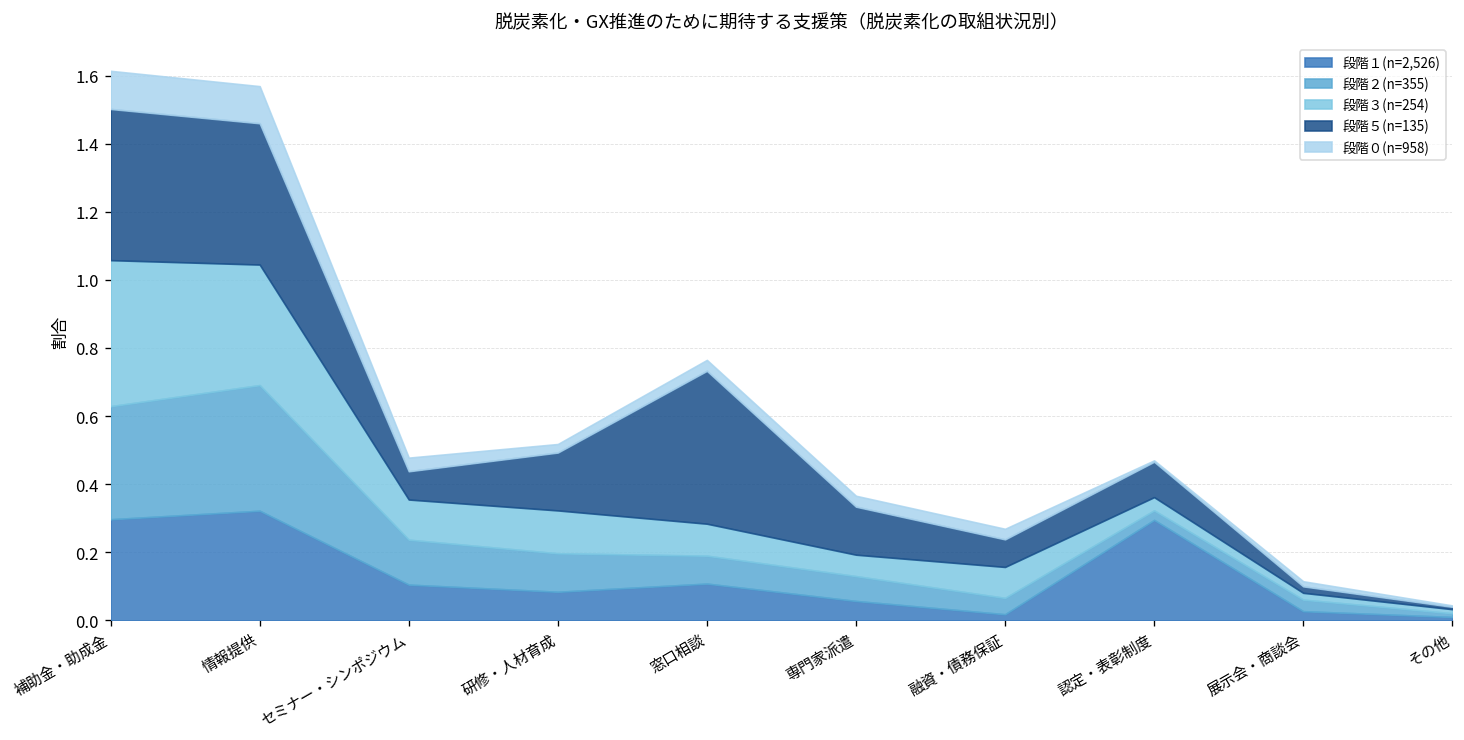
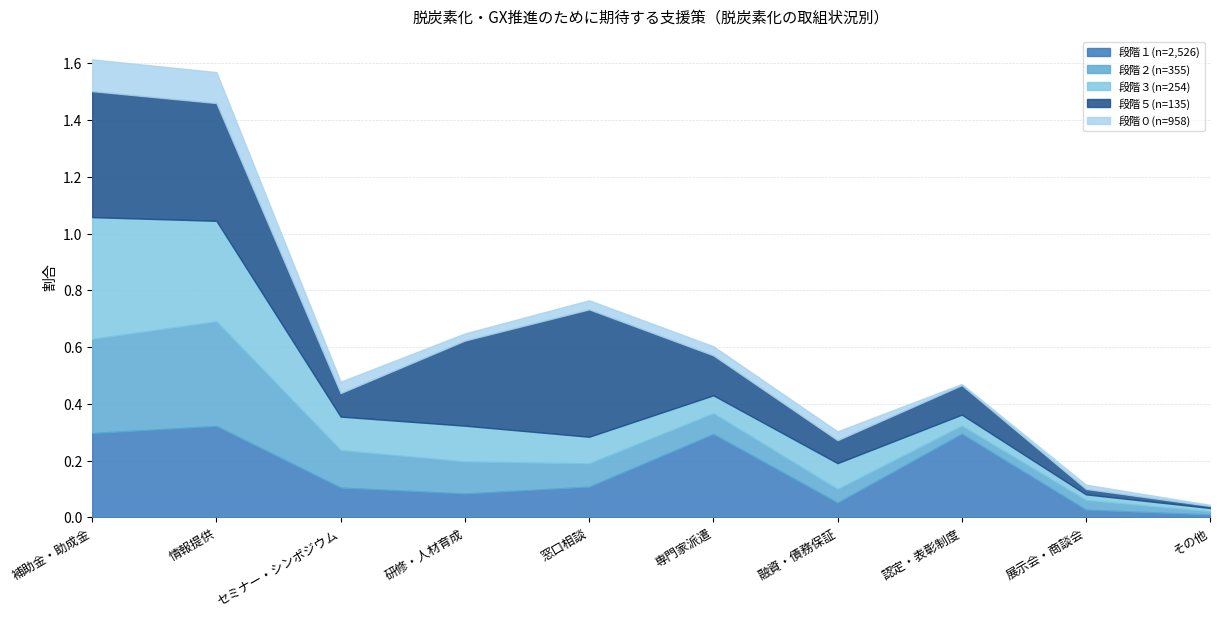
  {
    "段階１(n=2,526)": {
      "補助金・助成金": 0.30,
      "情報提供": 0.32,
      "セミナー・シンポジウム": 0.11,
      "研修・人材育成": 0.08,
      "窓口相談": 0.11,
-     "専門家派遣": 0.06,
-     "融資・債務保証": 0.02,
+     "専門家派遣": 0.29,
+     "融資・債務保証": 0.05,
      "認定・表彰制度": 0.30,
      "展示会・商談会": 0.03,
      "その他": 0.01
    },
    "段階５(n=135)": {
      "補助金・助成金": 0.44,
      "情報提供": 0.42,
      "セミナー・シンポジウム": 0.08,
-     "研修・人材育成": 0.17,
+     "研修・人材育成": 0.30,
      "窓口相談": 0.45,
      "専門家派遣": 0.14,
      "融資・債務保証": 0.08,
      "展示会・商談会": 0.02
    }
  }
